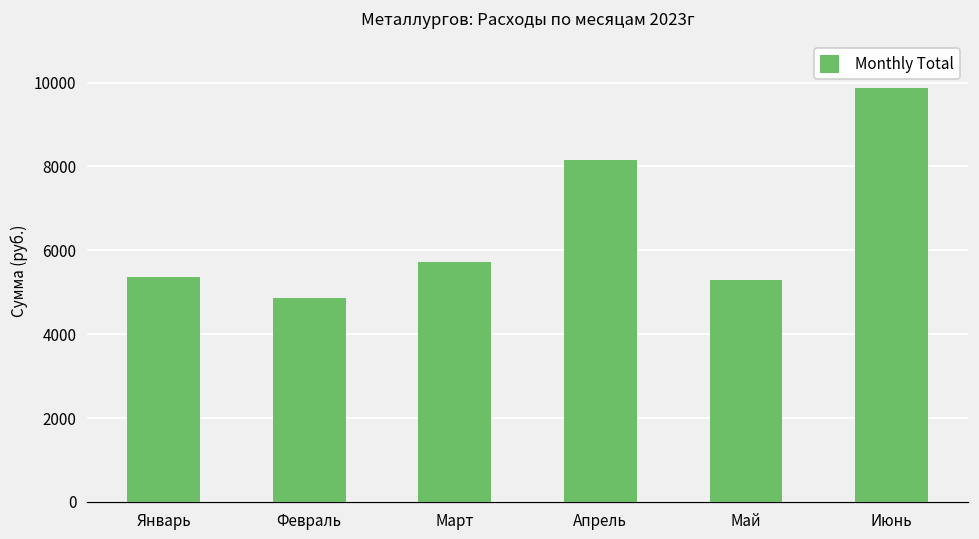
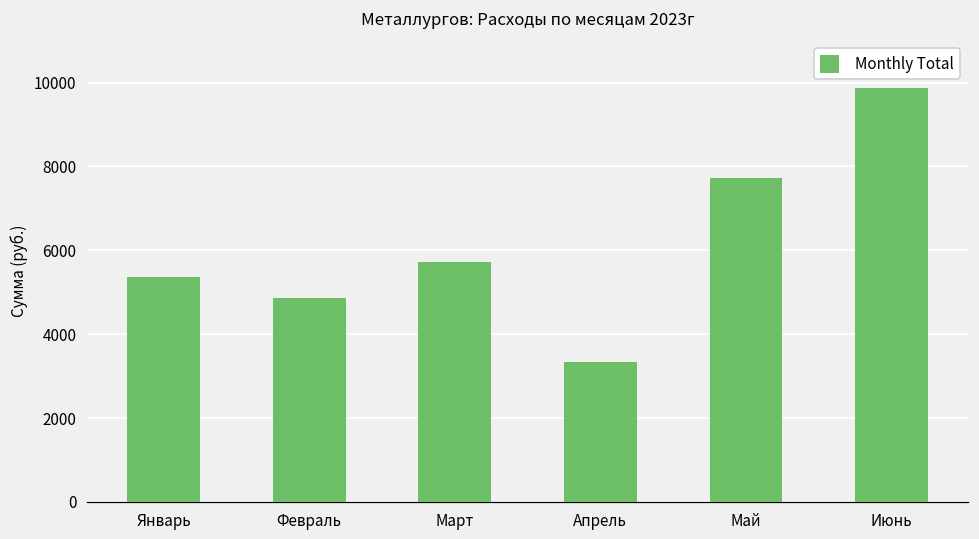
  {
    "Январь": 5400,
    "Февраль": 4900,
    "Март": 5700,
-   "Апрель": 8100,
-   "Май": 5300,
+   "Апрель": 3300,
+   "Май": 7700,
    "Июнь": 9900
  }
